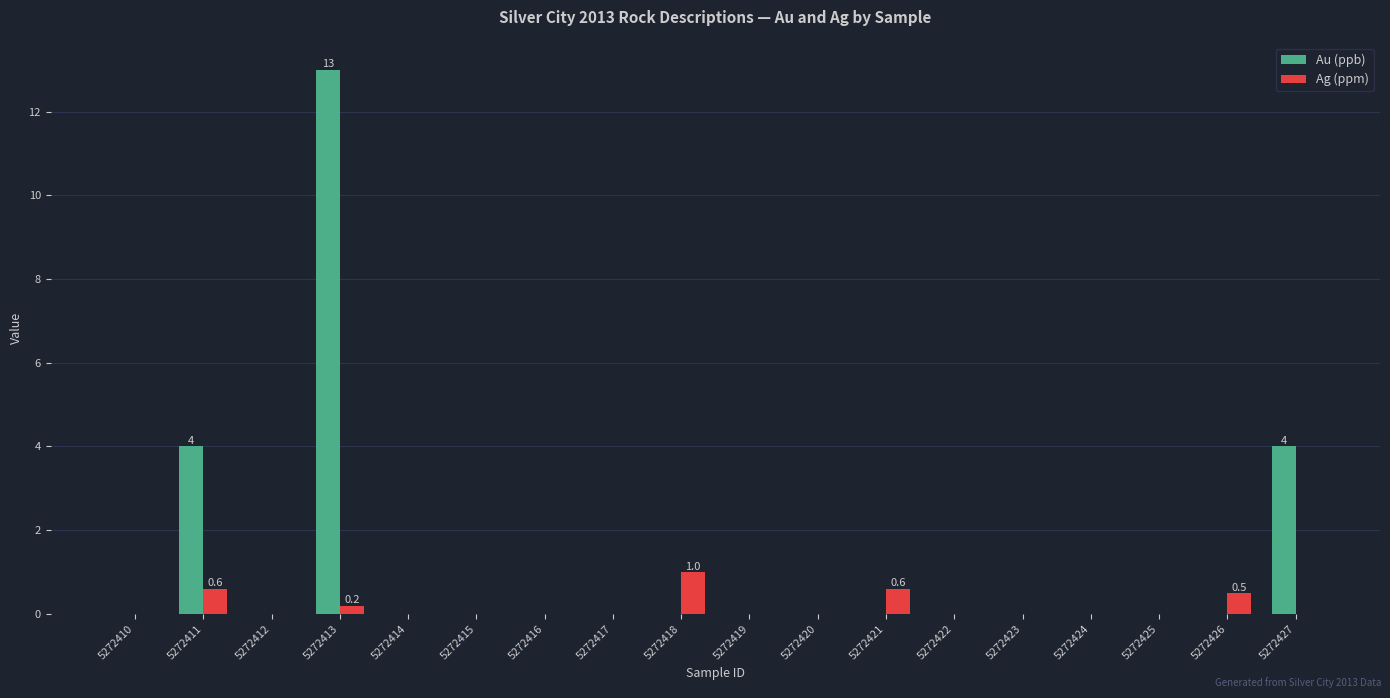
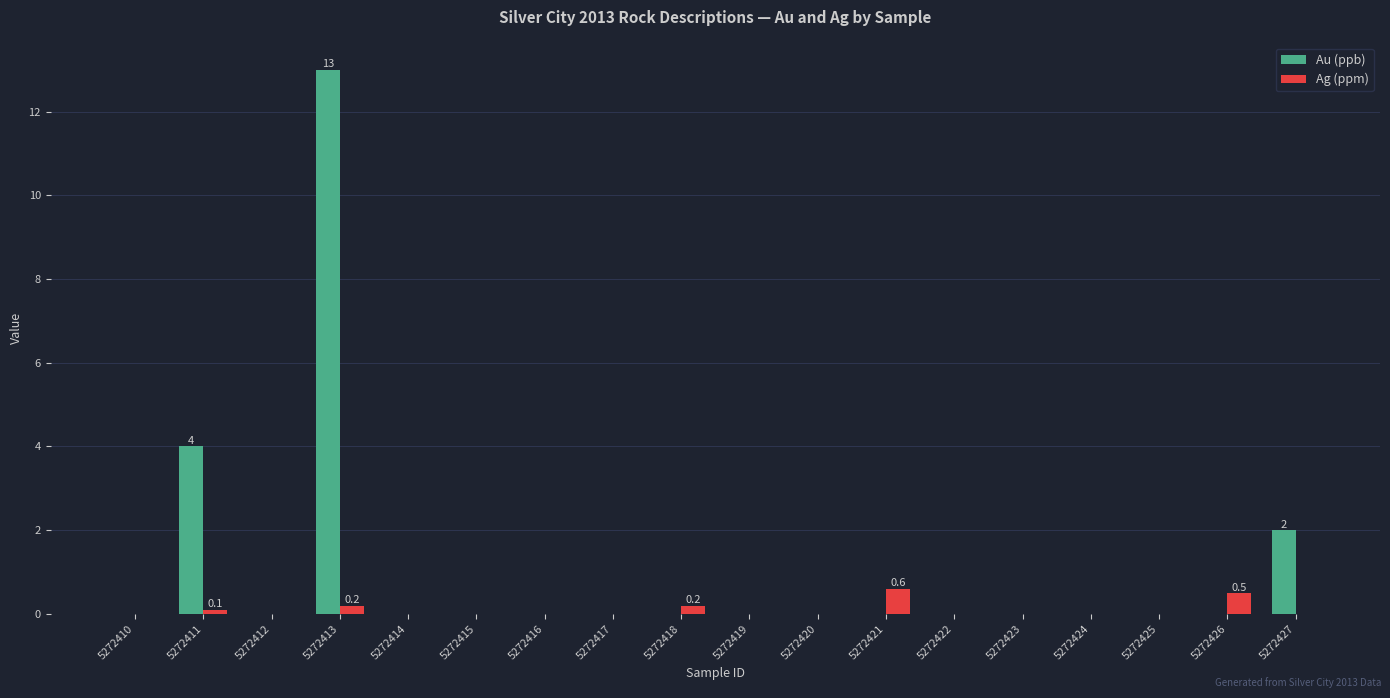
  {
    "Au (ppb)": {
      "5272411": 4,
      "5272413": 13,
-     "5272427": 4
+     "5272427": 2
    },
    "Ag (ppm)": {
-     "5272411": 0.6,
+     "5272411": 0.1,
      "5272413": 0.2,
-     "5272418": 1.0,
+     "5272418": 0.2,
      "5272421": 0.6,
      "5272426": 0.5
    }
  }
